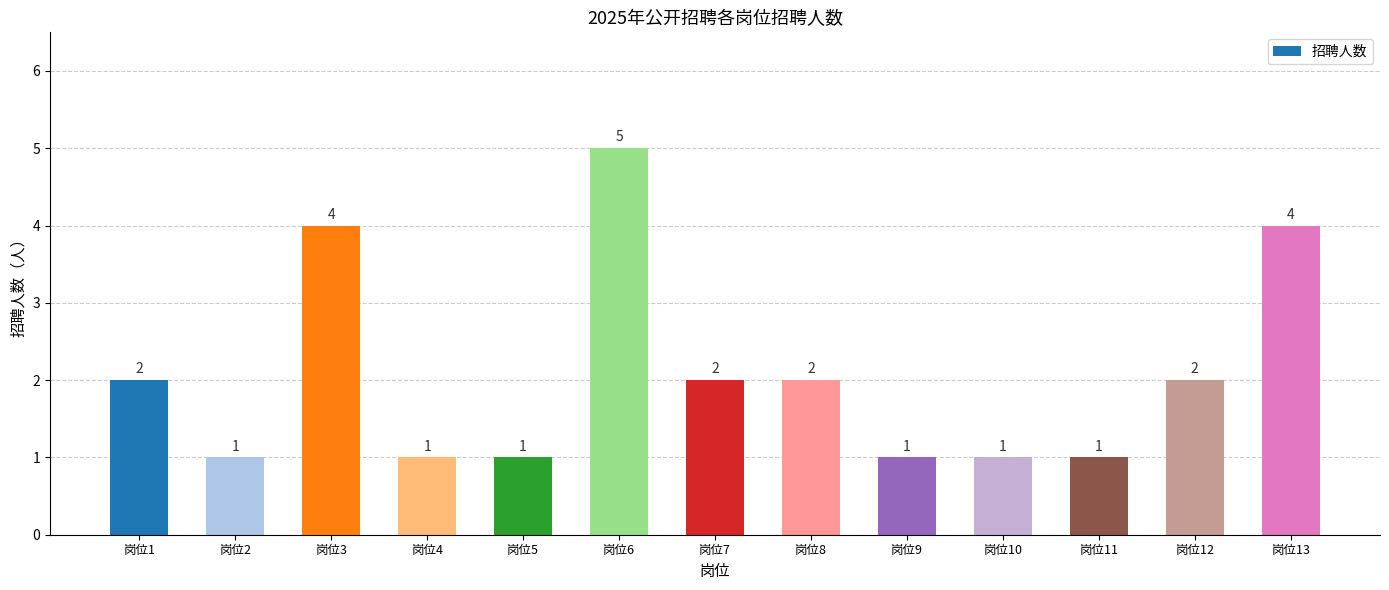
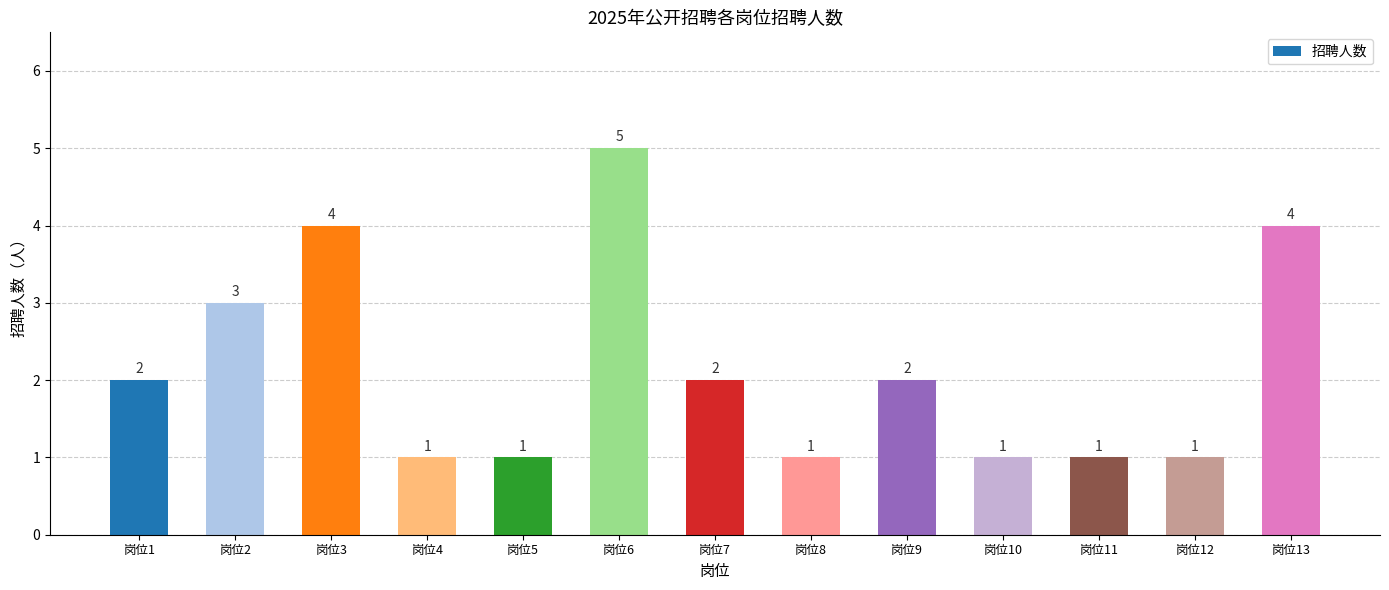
  {
    "岗位1": 2,
-   "岗位2": 1,
+   "岗位2": 3,
    "岗位3": 4,
    "岗位4": 1,
    "岗位5": 1,
    "岗位6": 5,
    "岗位7": 2,
-   "岗位8": 2,
-   "岗位9": 1,
+   "岗位8": 1,
+   "岗位9": 2,
    "岗位10": 1,
    "岗位11": 1,
-   "岗位12": 2,
+   "岗位12": 1,
    "岗位13": 4
  }
